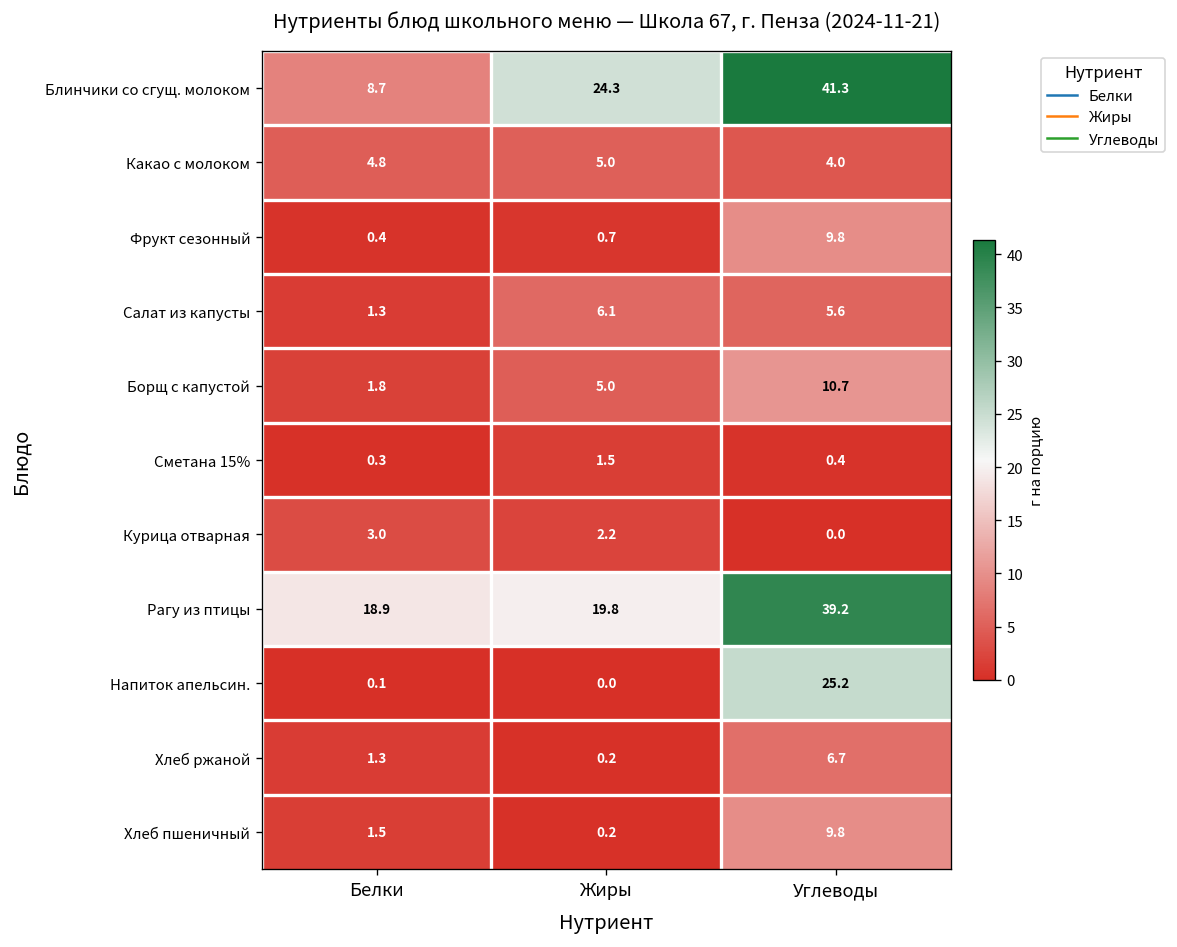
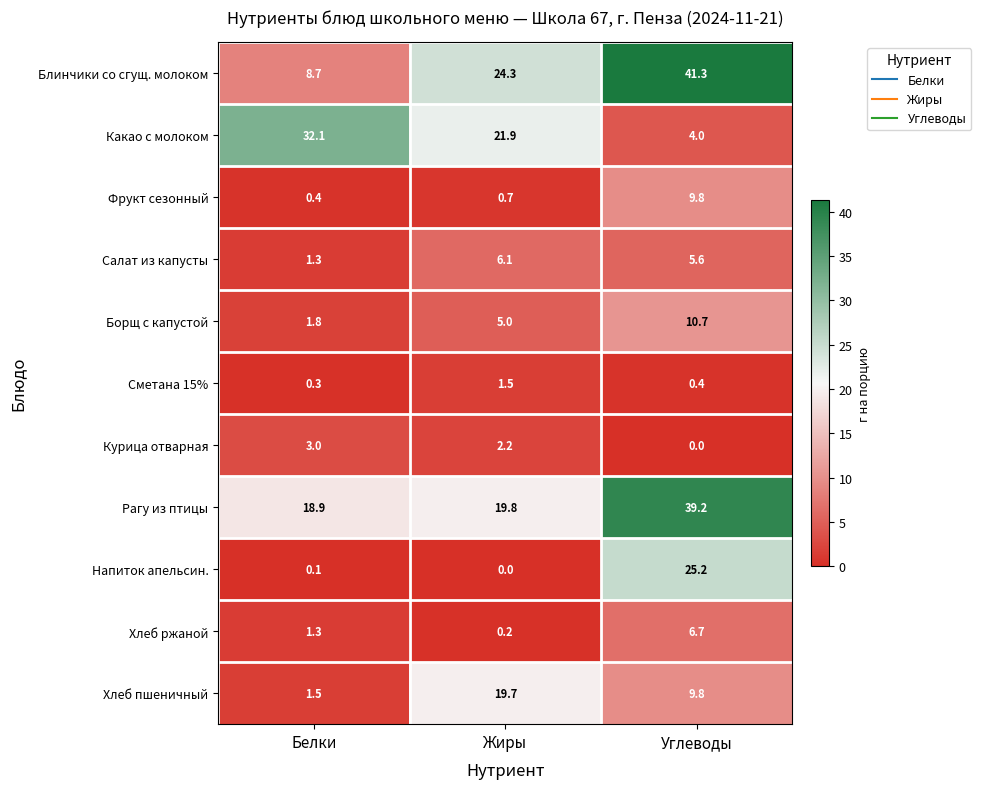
  {
    "Блинчики со сгущ. молоком": {
      "Белки": 8.7,
      "Жиры": 24.3,
      "Углеводы": 41.3
    },
    "Какао с молоком": {
-     "Белки": 4.8,
-     "Жиры": 5.0,
+     "Белки": 32.1,
+     "Жиры": 21.9,
      "Углеводы": 4.0
    },
    "Фрукт сезонный": {
      "Белки": 0.4,
      "Жиры": 0.7,
      "Углеводы": 9.8
    },
    "Салат из капусты": {
      "Белки": 1.3,
      "Жиры": 6.1,
      "Углеводы": 5.6
    },
    "Борщ с капустой": {
      "Белки": 1.8,
      "Жиры": 5.0,
      "Углеводы": 10.7
    },
    "Сметана 15%": {
      "Белки": 0.3,
      "Жиры": 1.5,
      "Углеводы": 0.4
    },
    "Курица отварная": {
      "Белки": 3.0,
      "Жиры": 2.2,
      "Углеводы": 0.0
    },
    "Рагу из птицы": {
      "Белки": 18.9,
      "Жиры": 19.8,
      "Углеводы": 39.2
    },
    "Напиток апельсин.": {
      "Белки": 0.1,
      "Жиры": 0.0,
      "Углеводы": 25.2
    },
    "Хлеб ржаной": {
      "Белки": 1.3,
      "Жиры": 0.2,
      "Углеводы": 6.7
    },
    "Хлеб пшеничный": {
      "Белки": 1.5,
-     "Жиры": 0.2,
+     "Жиры": 19.7,
      "Углеводы": 9.8
    }
  }
